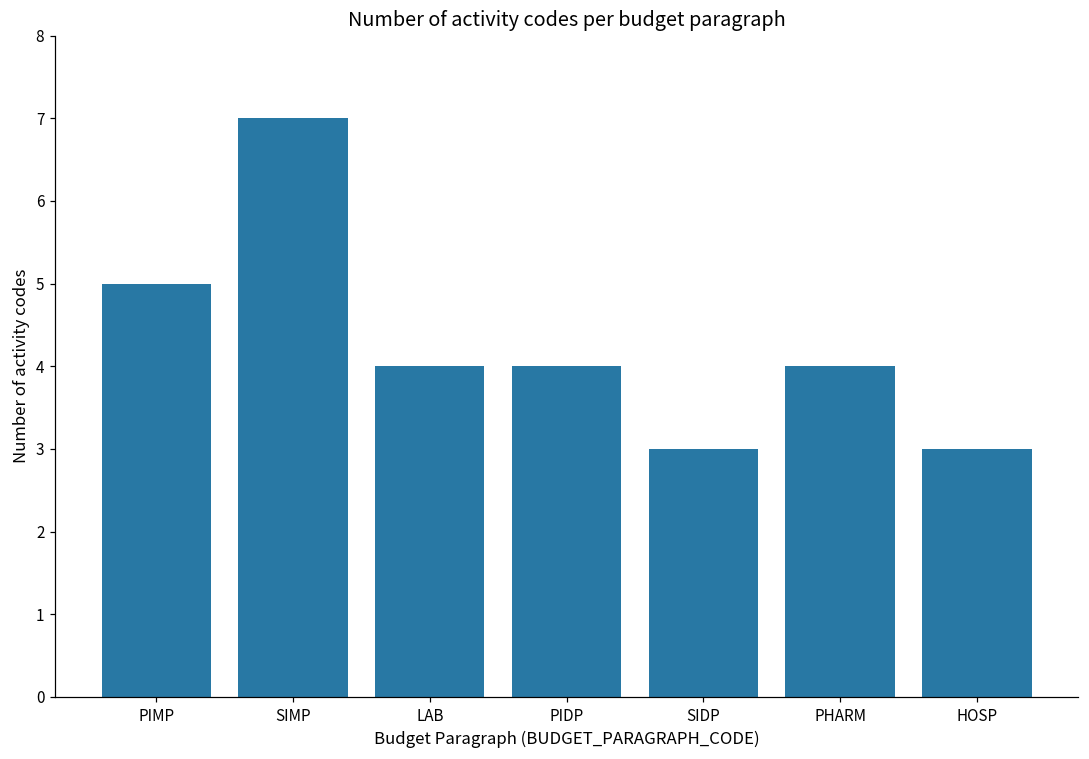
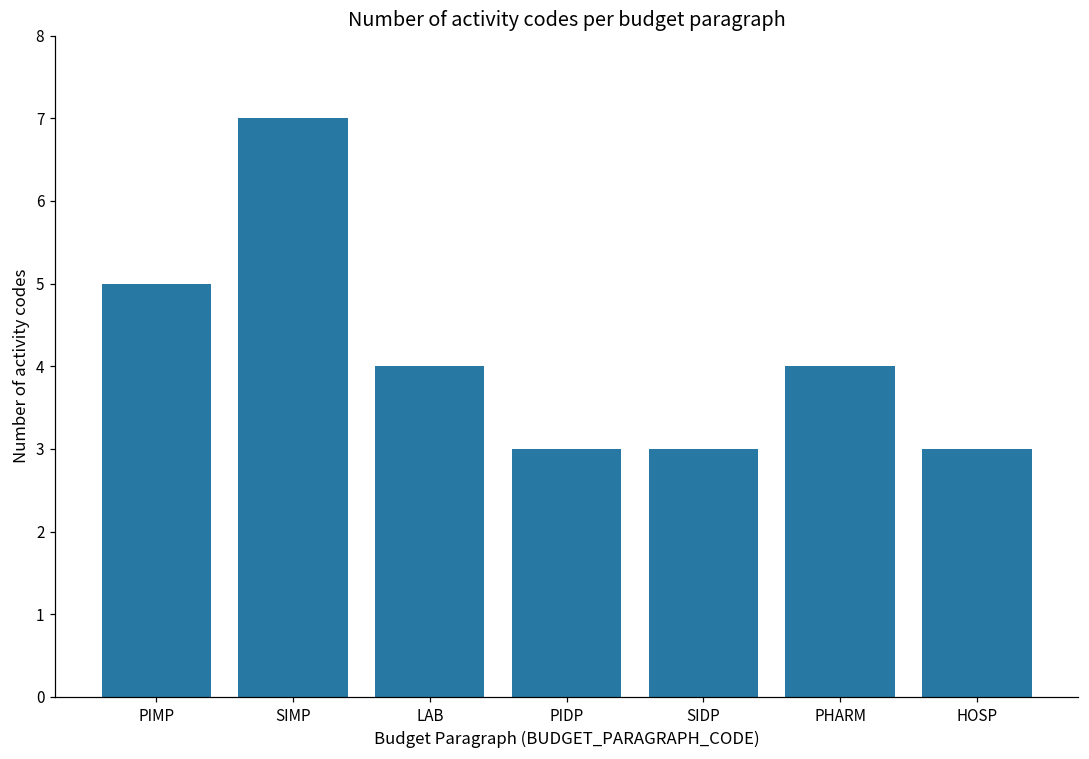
  {
    "PIMP": 5,
    "SIMP": 7,
    "LAB": 4,
-   "PIDP": 4,
+   "PIDP": 3,
    "SIDP": 3,
    "PHARM": 4,
    "HOSP": 3
  }
